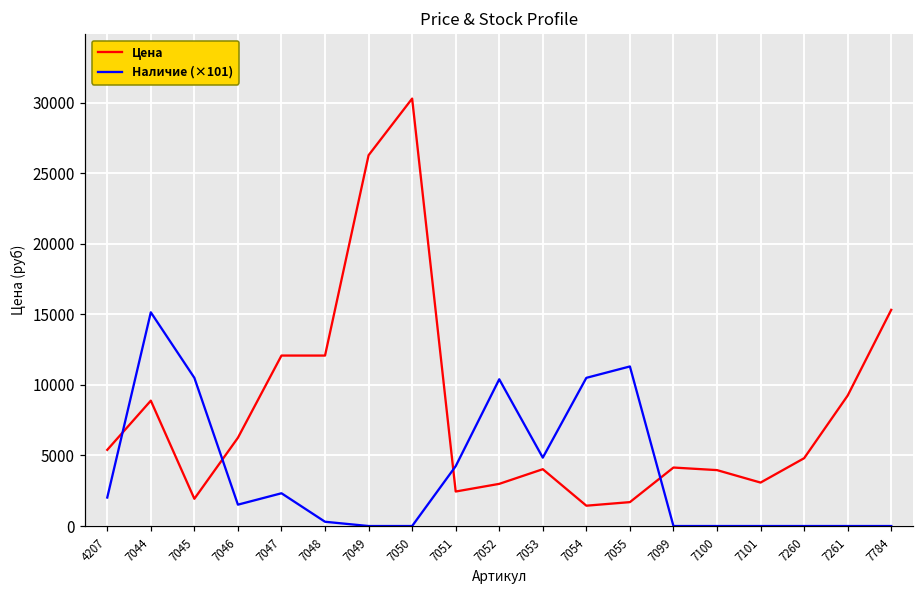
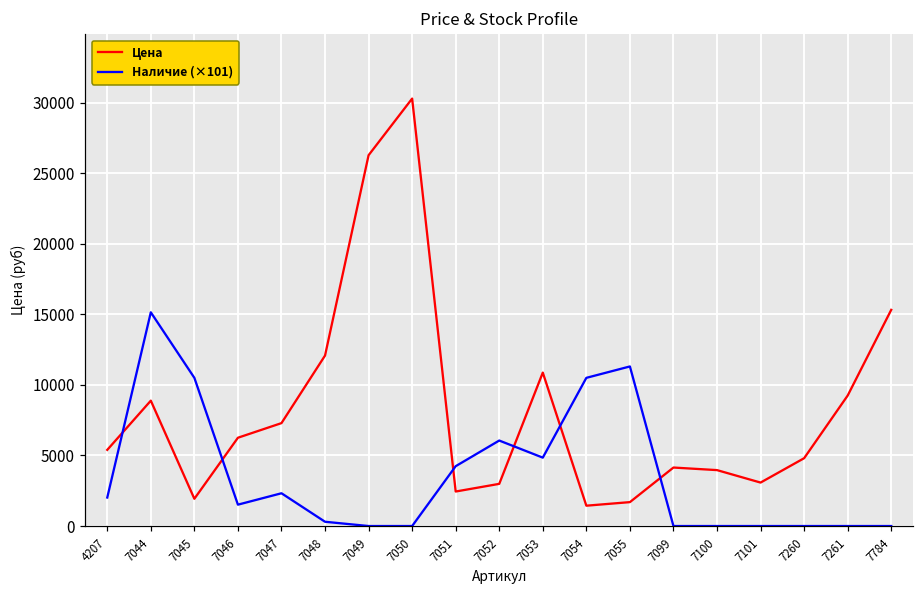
  {
    "Цена": {
      "4207": 5400,
      "7044": 8900,
      "7045": 1900,
      "7046": 6300,
-     "7047": 12100,
+     "7047": 7300,
      "7048": 12100,
      "7049": 26300,
      "7050": 30300,
      "7051": 2400,
      "7052": 3000,
-     "7053": 4000,
+     "7053": 10900,
      "7054": 1400,
      "7055": 1700,
      "7099": 4100,
      "7100": 4000,
      "7101": 3100,
      "7260": 4800,
      "7261": 9200,
      "7784": 15300
    },
    "Наличие (×101)": {
      "4207": 2000,
      "7044": 15100,
      "7045": 10500,
      "7046": 1500,
      "7047": 2300,
      "7048": 300,
      "7049": 0,
      "7050": 0,
      "7051": 4200,
-     "7052": 10400,
+     "7052": 6100,
      "7053": 4800,
      "7054": 10500,
      "7055": 11300,
      "7099": 0,
      "7100": 0,
      "7101": 0,
      "7260": 0,
      "7261": 0,
      "7784": 0
    }
  }
